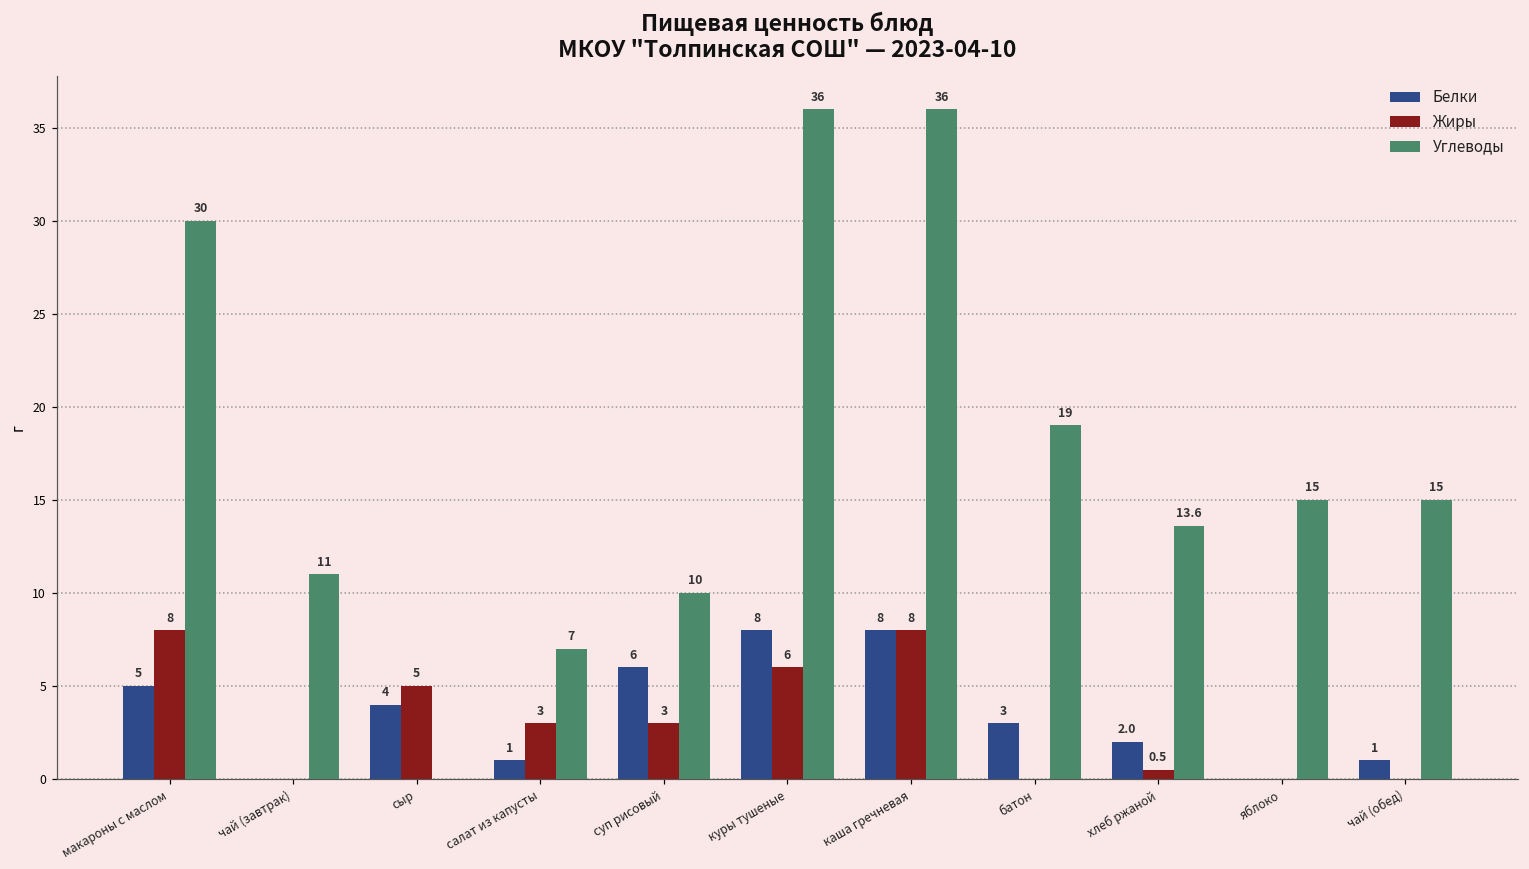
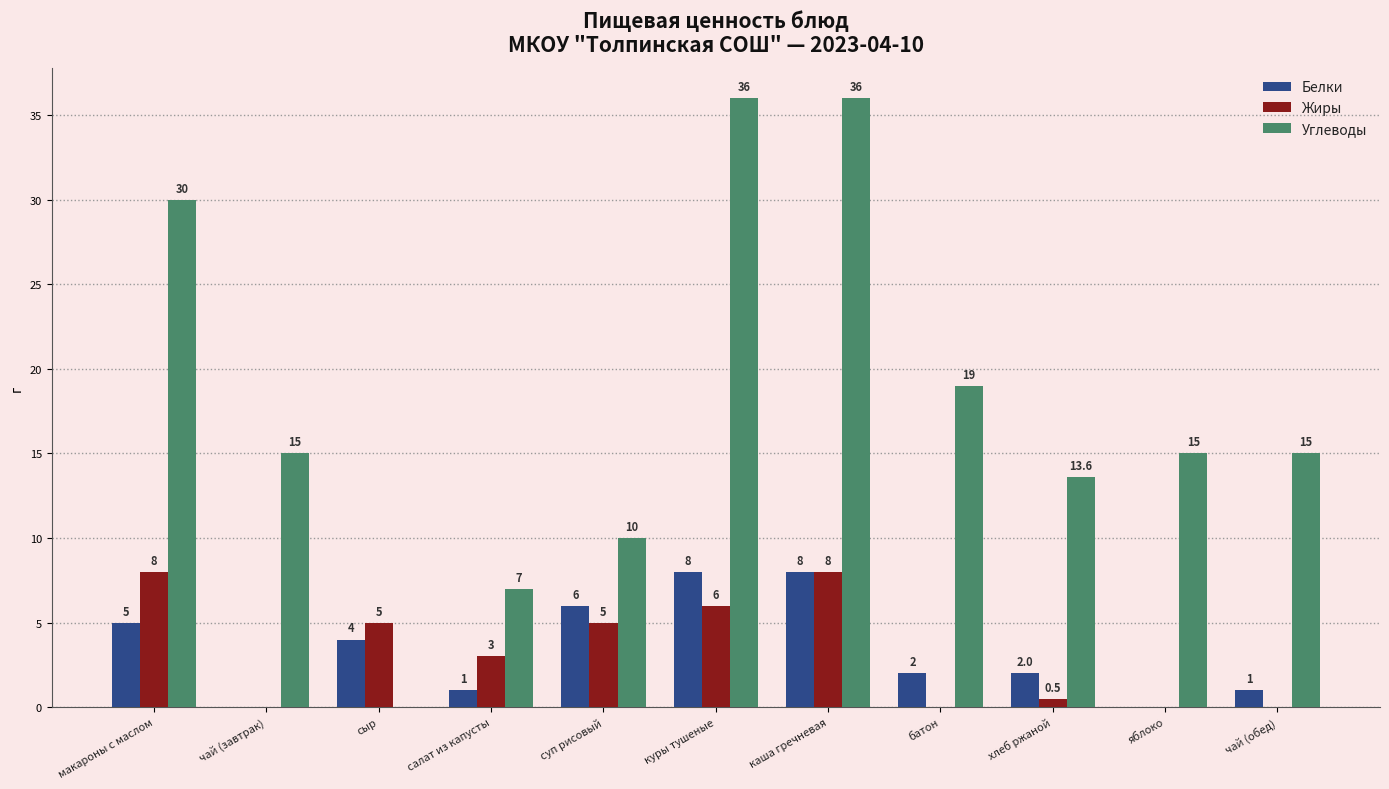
  {
    "Белки": {
      "макароны с маслом": 5,
      "сыр": 4,
      "салат из капусты": 1,
      "суп рисовый": 6,
      "куры тушеные": 8,
      "каша гречневая": 8,
-     "батон": 3,
+     "батон": 2,
      "хлеб ржаной": 2.0,
      "чай (обед)": 1
    },
    "Жиры": {
      "макароны с маслом": 8,
      "сыр": 5,
      "салат из капусты": 3,
-     "суп рисовый": 3,
+     "суп рисовый": 5,
      "куры тушеные": 6,
      "каша гречневая": 8,
      "хлеб ржаной": 0.5
    },
    "Углеводы": {
      "макароны с маслом": 30,
-     "чай (завтрак)": 11,
+     "чай (завтрак)": 15,
      "салат из капусты": 7,
      "суп рисовый": 10,
      "куры тушеные": 36,
      "каша гречневая": 36,
      "батон": 19,
      "хлеб ржаной": 13.6,
      "яблоко": 15,
      "чай (обед)": 15
    }
  }
